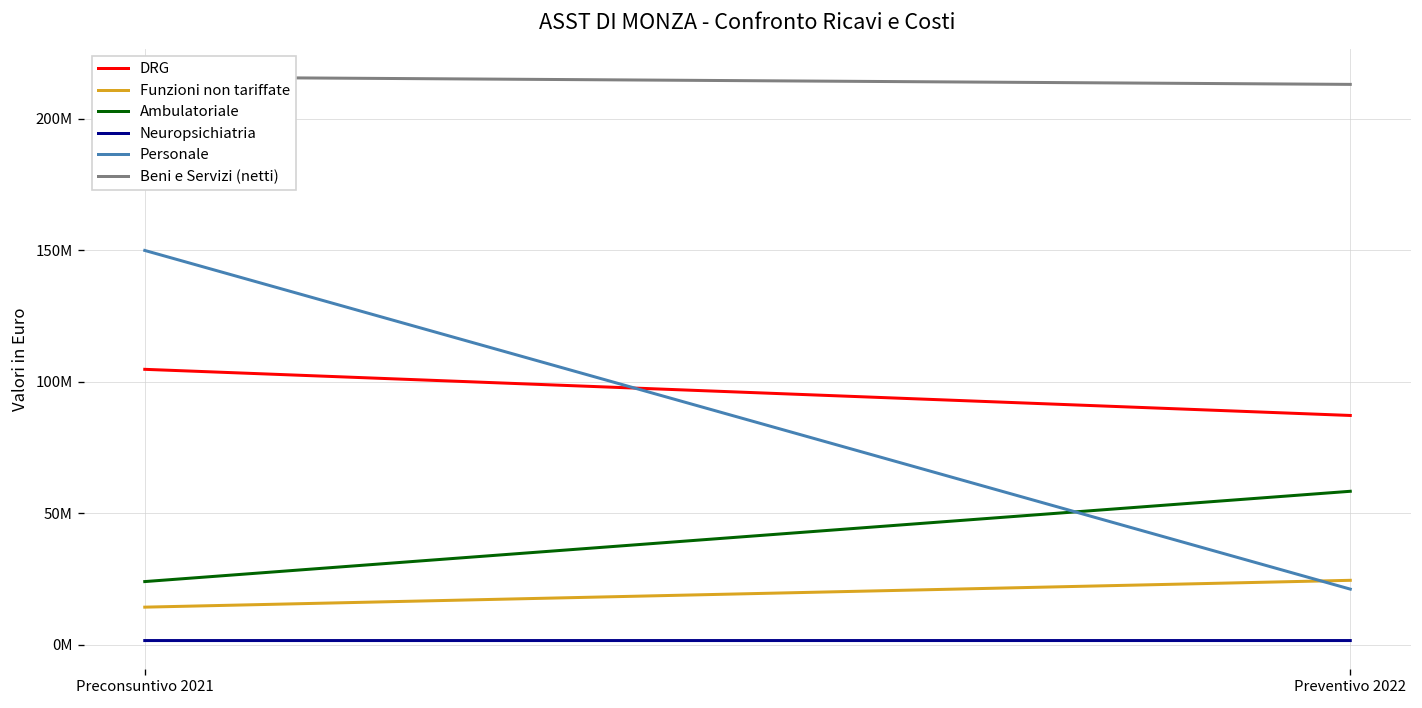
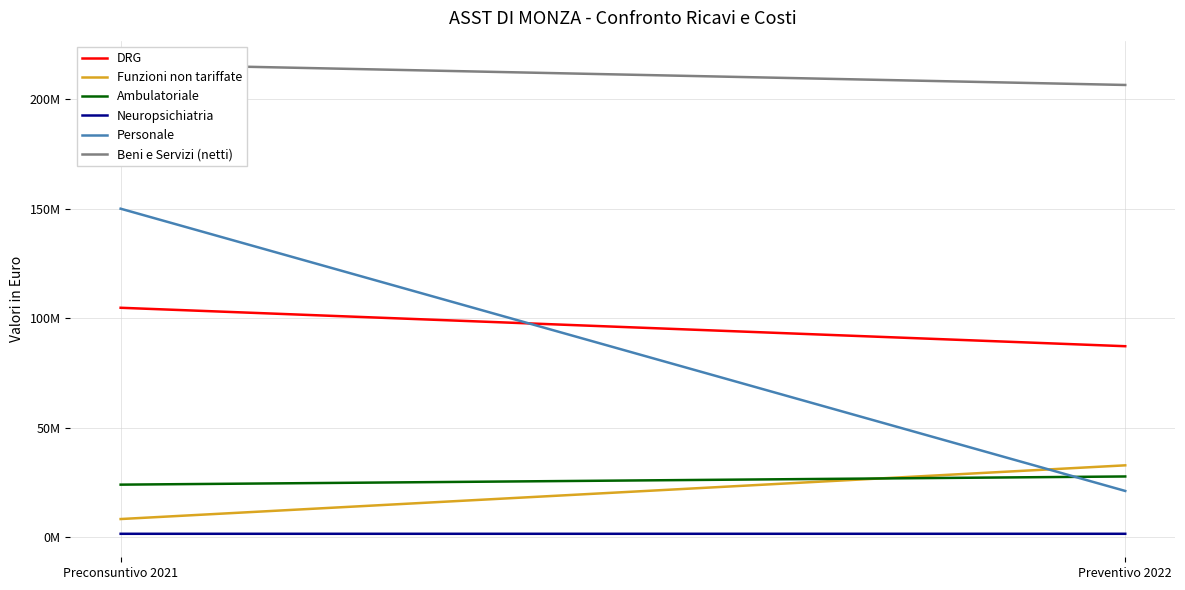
  {
    "DRG": {
      "Preconsuntivo 2021": 105000000,
      "Preventivo 2022": 87000000
    },
    "Funzioni non tariffate": {
-     "Preconsuntivo 2021": 14000000,
-     "Preventivo 2022": 25000000
+     "Preconsuntivo 2021": 8000000,
+     "Preventivo 2022": 33000000
    },
    "Ambulatoriale": {
      "Preconsuntivo 2021": 24000000,
-     "Preventivo 2022": 58000000
+     "Preventivo 2022": 28000000
    },
    "Neuropsichiatria": {
      "Preconsuntivo 2021": 2000000,
      "Preventivo 2022": 2000000
    },
    "Personale": {
      "Preconsuntivo 2021": 150000000,
      "Preventivo 2022": 21000000
    },
    "Beni e Servizi (netti)": {
-     "Preventivo 2022": 213000000
+     "Preventivo 2022": 206000000
    }
  }
